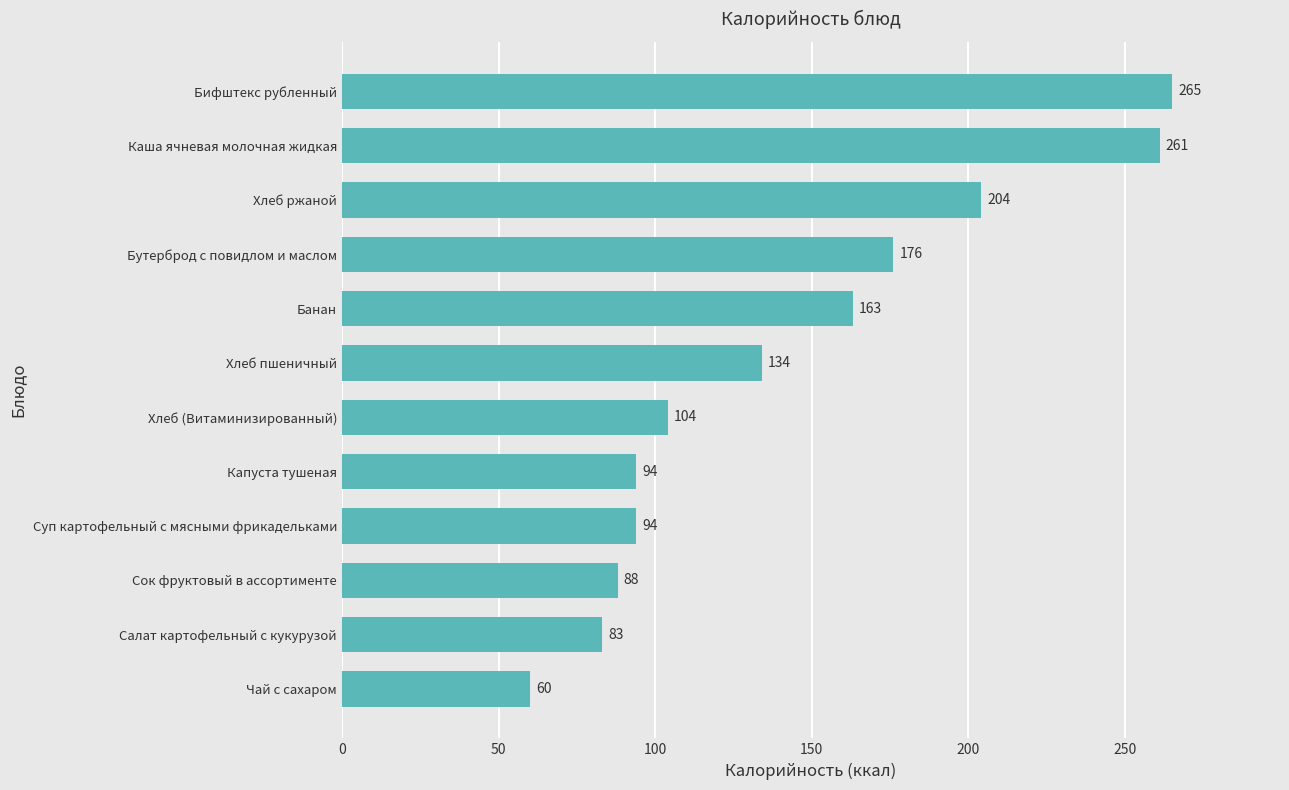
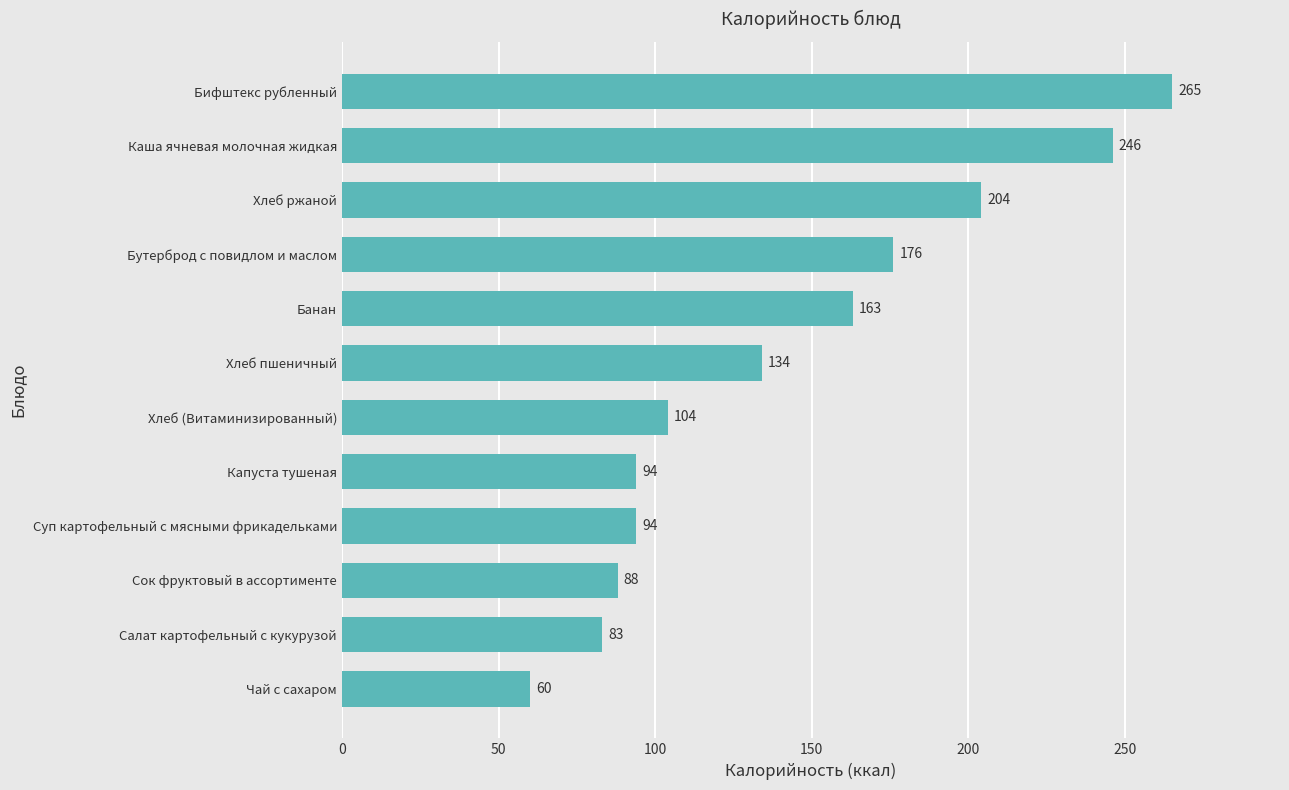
  {
    "Бифштекс рубленный": 265,
-   "Каша ячневая молочная жидкая": 261,
+   "Каша ячневая молочная жидкая": 246,
    "Хлеб ржаной": 204,
    "Бутерброд с повидлом и маслом": 176,
    "Банан": 163,
    "Хлеб пшеничный": 134,
    "Хлеб (Витаминизированный)": 104,
    "Капуста тушеная": 94,
    "Суп картофельный с мясными фрикадельками": 94,
    "Сок фруктовый в ассортименте": 88,
    "Салат картофельный с кукурузой": 83,
    "Чай с сахаром": 60
  }
